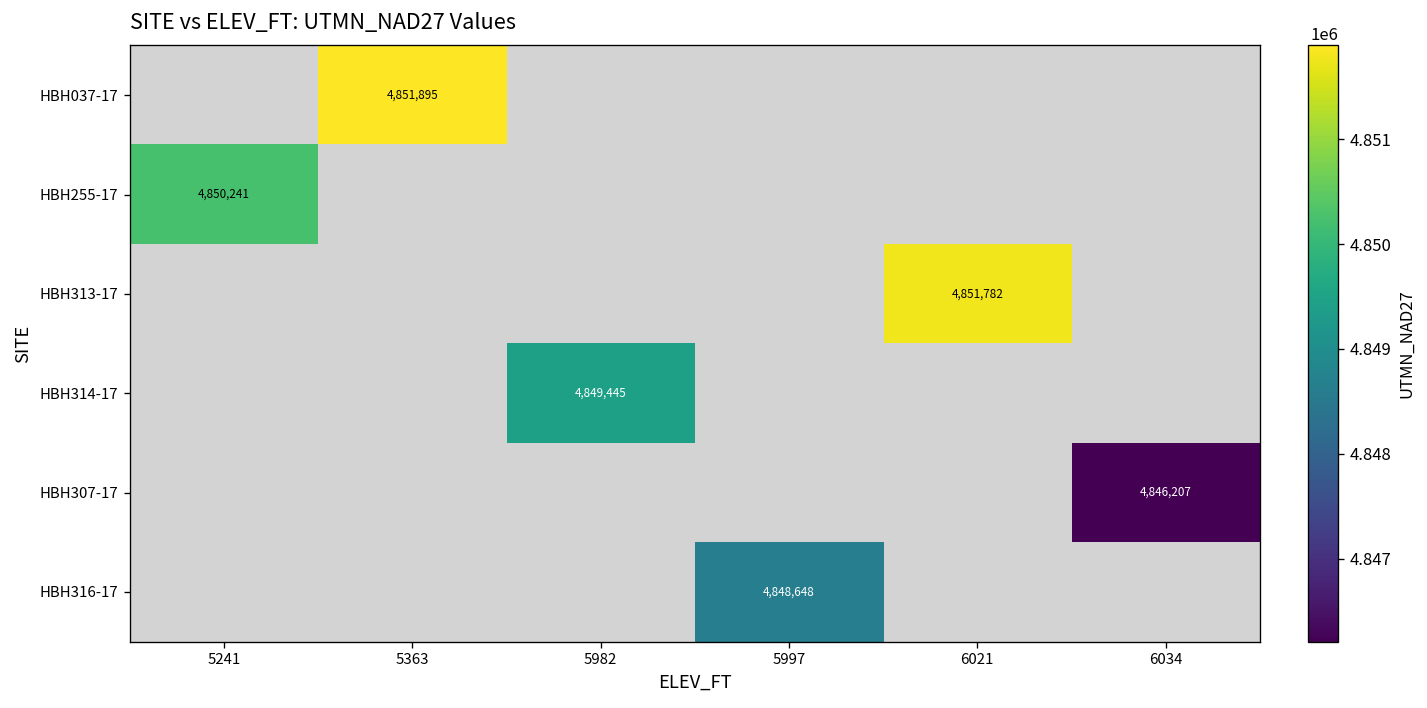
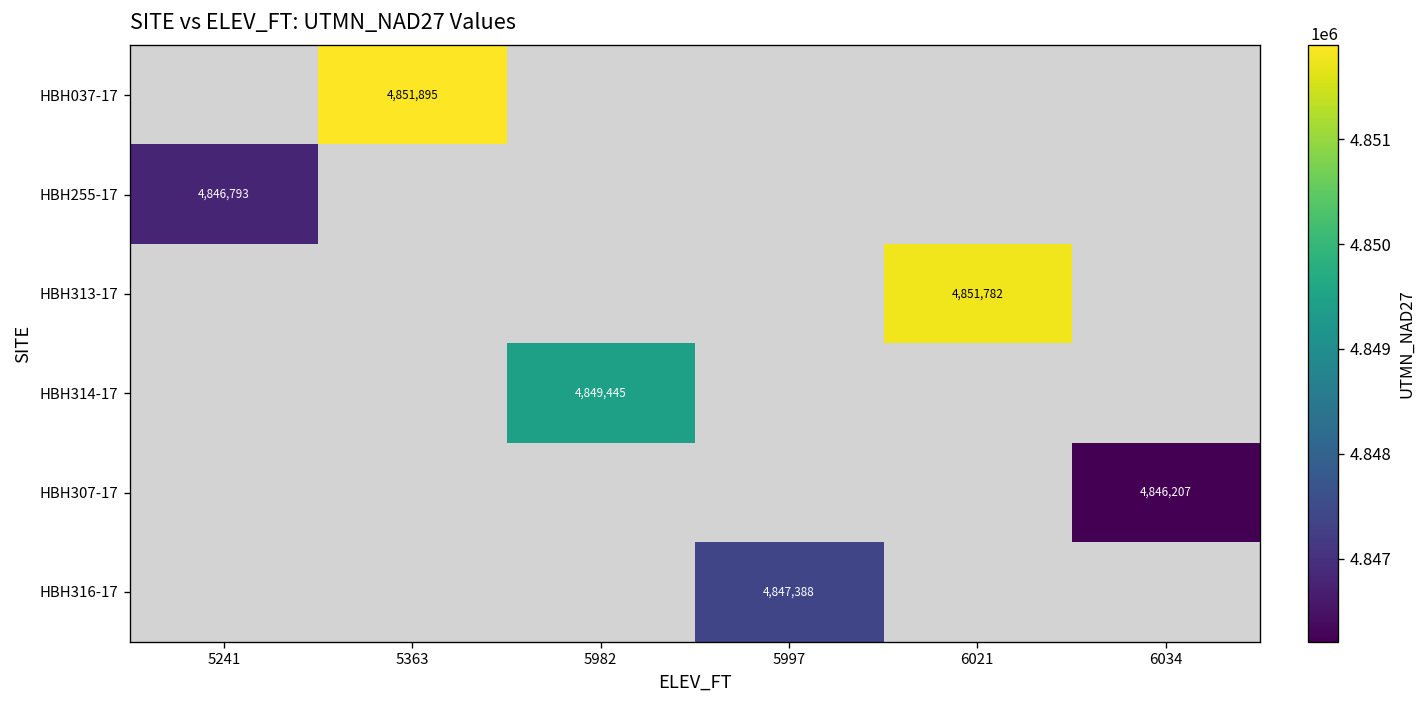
  {
    "HBH037-17": {
      "5363": "4,851,895"
    },
    "HBH255-17": {
-     "5241": "4,850,241"
+     "5241": "4,846,793"
    },
    "HBH313-17": {
      "6021": "4,851,782"
    },
    "HBH314-17": {
      "5982": "4,849,445"
    },
    "HBH307-17": {
      "6034": "4,846,207"
    },
    "HBH316-17": {
-     "5997": "4,848,648"
+     "5997": "4,847,388"
    }
  }
